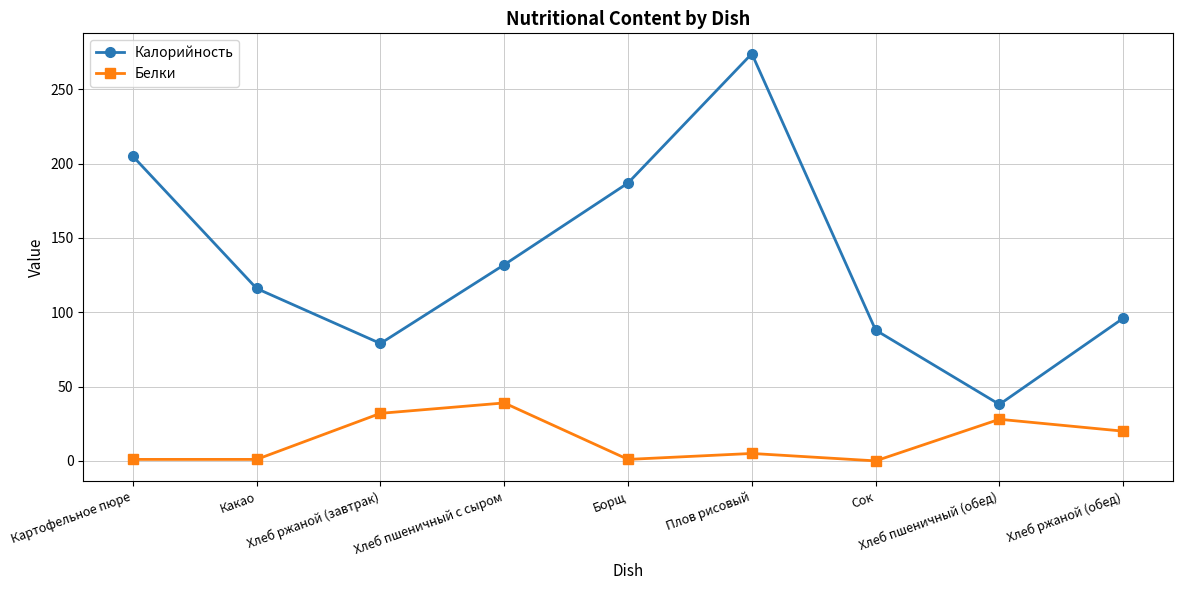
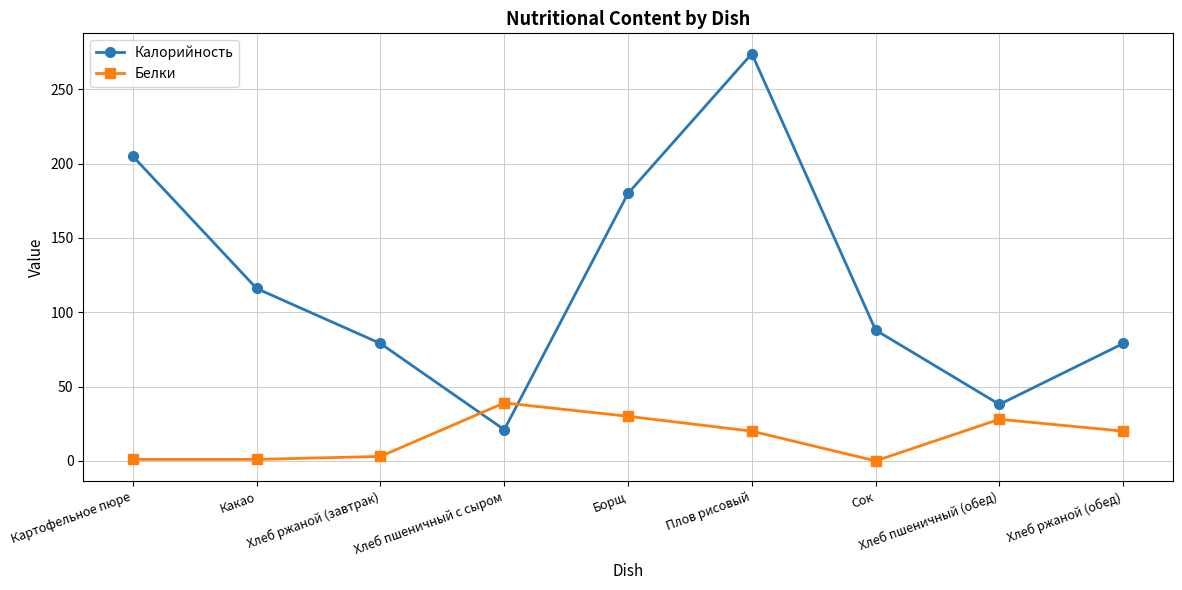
  {
    "Калорийность": {
      "Картофельное пюре": 205,
      "Какао": 116,
      "Хлеб ржаной (завтрак)": 79,
-     "Хлеб пшеничный с сыром": 132,
-     "Борщ": 187,
+     "Хлеб пшеничный с сыром": 21,
+     "Борщ": 180,
      "Плов рисовый": 274,
      "Сок": 88,
      "Хлеб пшеничный (обед)": 38,
-     "Хлеб ржаной (обед)": 96
+     "Хлеб ржаной (обед)": 79
    },
    "Белки": {
      "Картофельное пюре": 1,
      "Какао": 1,
-     "Хлеб ржаной (завтрак)": 32,
+     "Хлеб ржаной (завтрак)": 3,
      "Хлеб пшеничный с сыром": 39,
-     "Борщ": 1,
-     "Плов рисовый": 5,
+     "Борщ": 30,
+     "Плов рисовый": 20,
      "Сок": 0,
      "Хлеб пшеничный (обед)": 28,
      "Хлеб ржаной (обед)": 20
    }
  }
